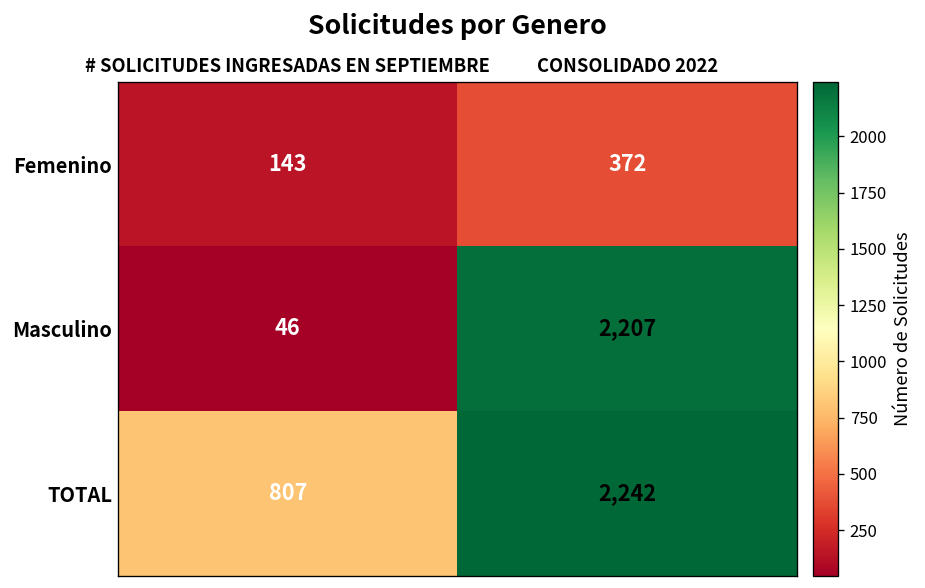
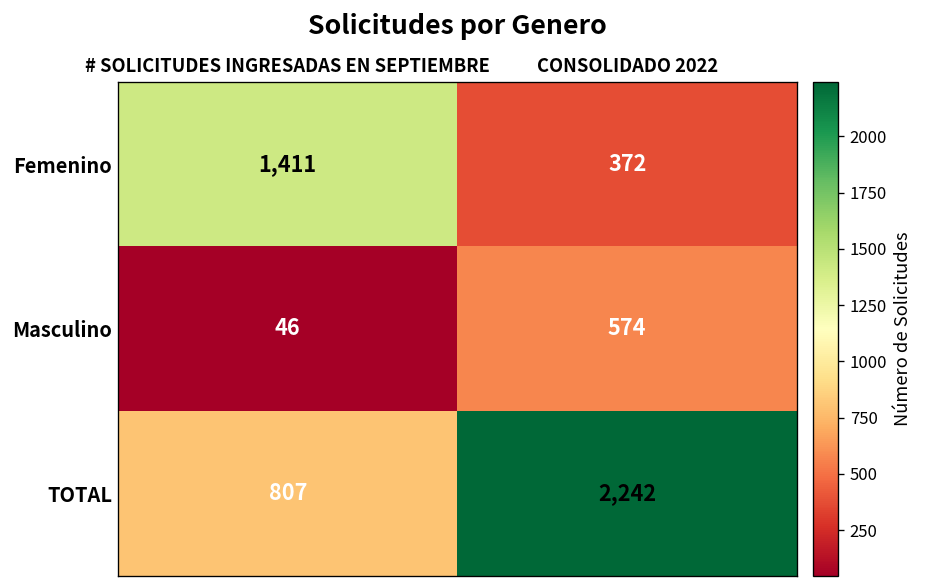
  {
    "Femenino": {
-     "# SOLICITUDES INGRESADAS EN SEPTIEMBRE": "143",
+     "# SOLICITUDES INGRESADAS EN SEPTIEMBRE": "1,411",
      "CONSOLIDADO 2022": "372"
    },
    "Masculino": {
      "# SOLICITUDES INGRESADAS EN SEPTIEMBRE": "46",
-     "CONSOLIDADO 2022": "2,207"
+     "CONSOLIDADO 2022": "574"
    },
    "TOTAL": {
      "# SOLICITUDES INGRESADAS EN SEPTIEMBRE": "807",
      "CONSOLIDADO 2022": "2,242"
    }
  }
